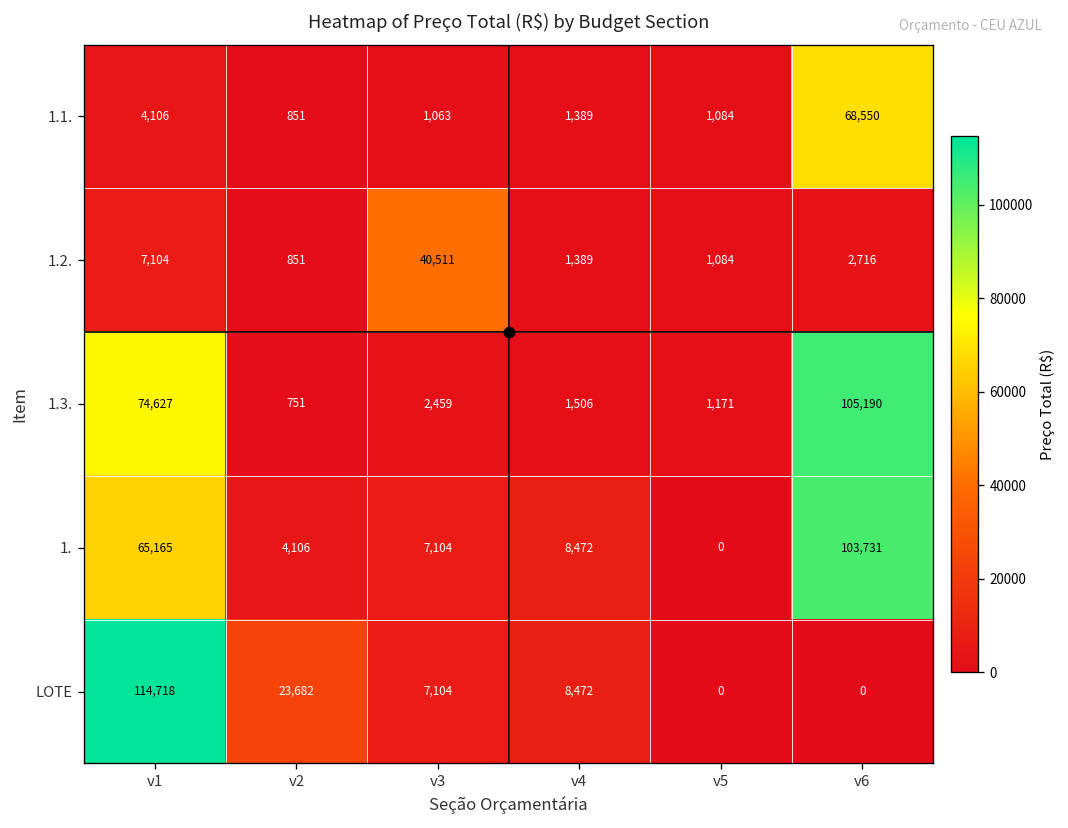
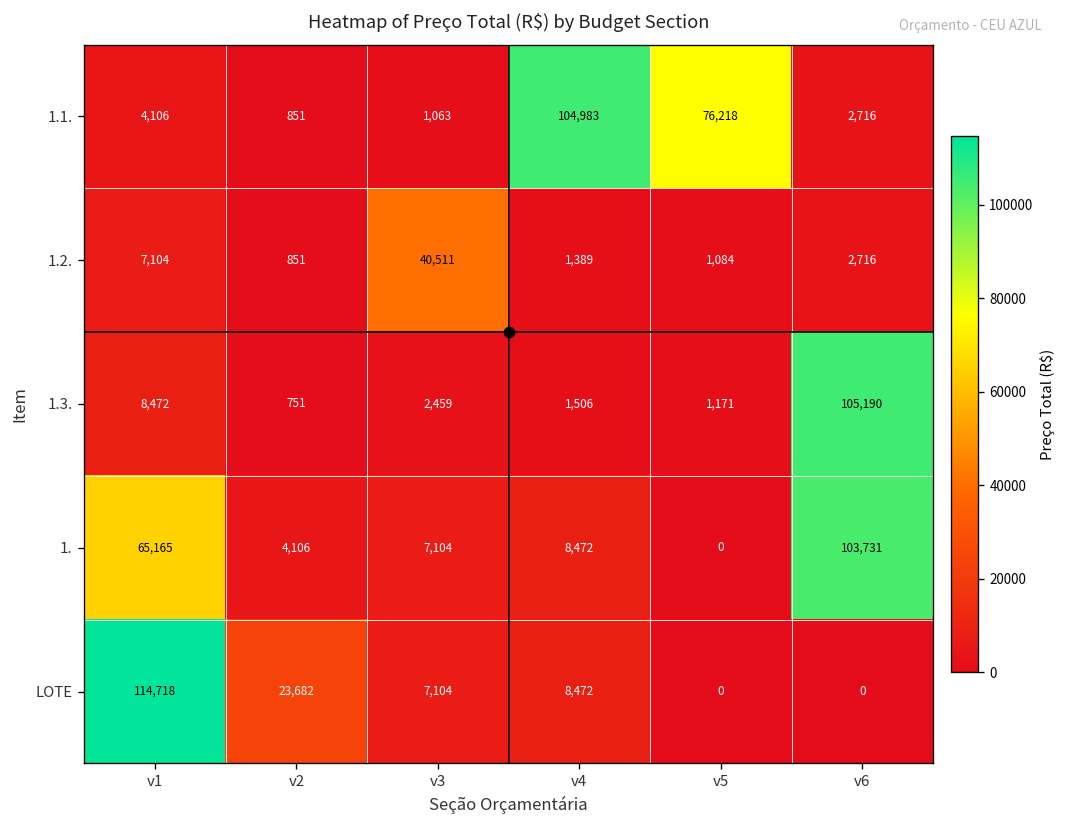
  {
    "1.1.": {
      "v1": "4,106",
      "v2": "851",
      "v3": "1,063",
-     "v4": "1,389",
-     "v5": "1,084",
-     "v6": "68,550"
+     "v4": "104,983",
+     "v5": "76,218",
+     "v6": "2,716"
    },
    "1.2.": {
      "v1": "7,104",
      "v2": "851",
      "v3": "40,511",
      "v4": "1,389",
      "v5": "1,084",
      "v6": "2,716"
    },
    "1.3.": {
-     "v1": "74,627",
+     "v1": "8,472",
      "v2": "751",
      "v3": "2,459",
      "v4": "1,506",
      "v5": "1,171",
      "v6": "105,190"
    },
    "1.": {
      "v1": "65,165",
      "v2": "4,106",
      "v3": "7,104",
      "v4": "8,472",
      "v5": "0",
      "v6": "103,731"
    },
    "LOTE": {
      "v1": "114,718",
      "v2": "23,682",
      "v3": "7,104",
      "v4": "8,472",
      "v5": "0",
      "v6": "0"
    }
  }
